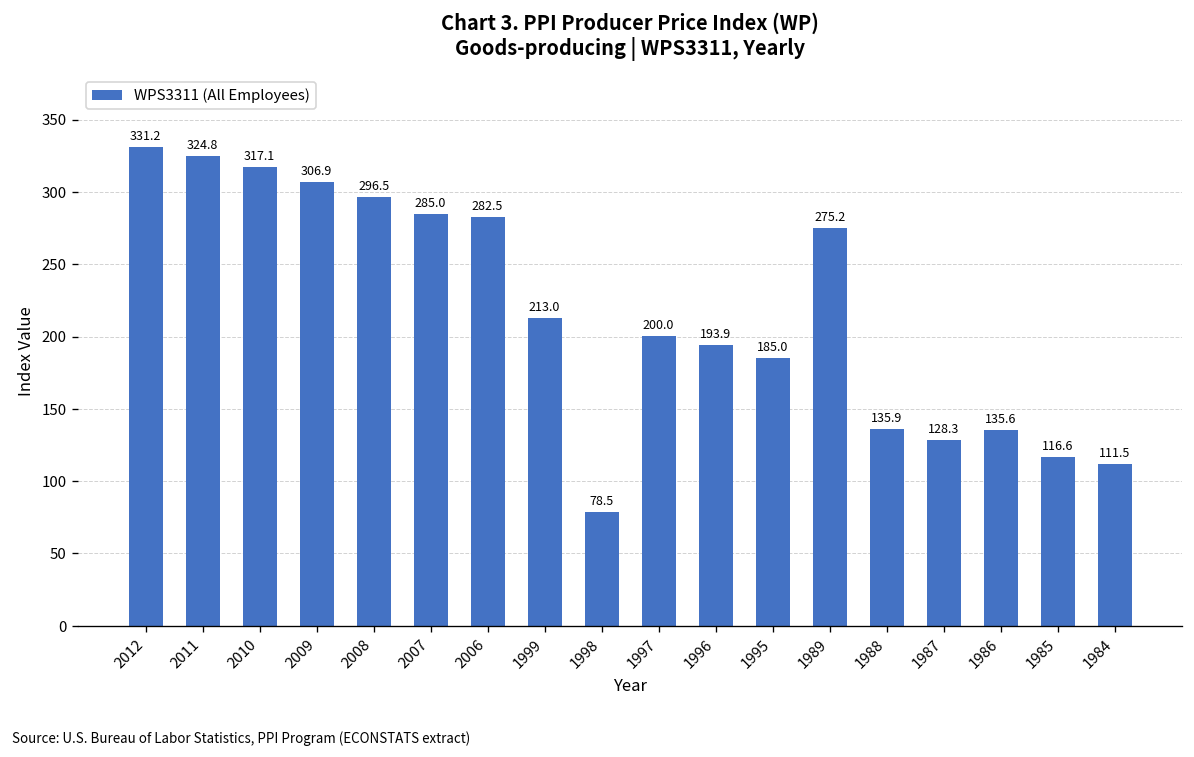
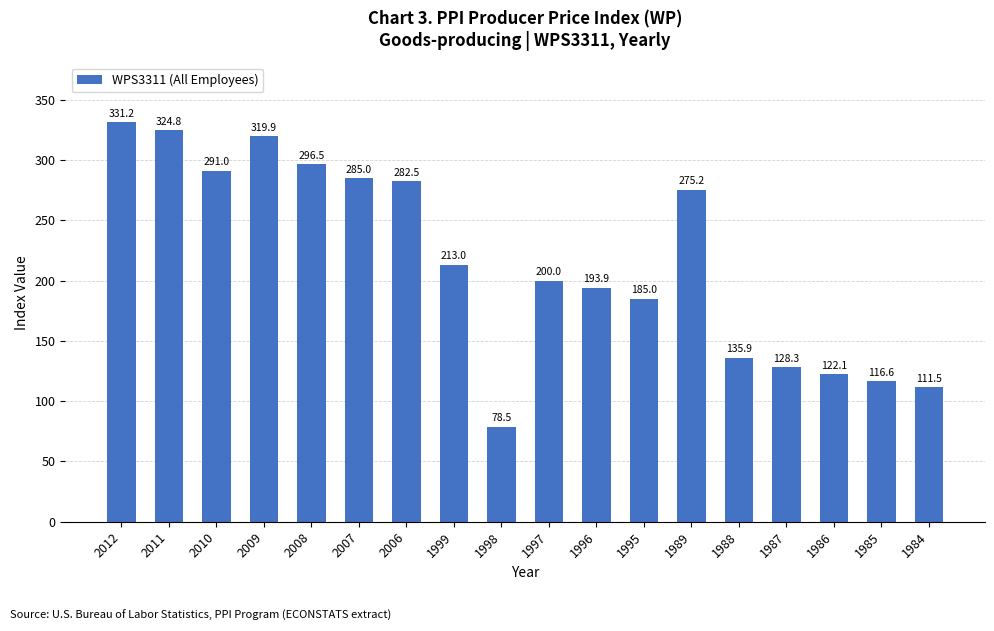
  {
    "2012": 331.2,
    "2011": 324.8,
-   "2010": 317.1,
-   "2009": 306.9,
+   "2010": 291.0,
+   "2009": 319.9,
    "2008": 296.5,
    "2007": 285.0,
    "2006": 282.5,
    "1999": 213.0,
    "1998": 78.5,
    "1997": 200.0,
    "1996": 193.9,
    "1995": 185.0,
    "1989": 275.2,
    "1988": 135.9,
    "1987": 128.3,
-   "1986": 135.6,
+   "1986": 122.1,
    "1985": 116.6,
    "1984": 111.5
  }
